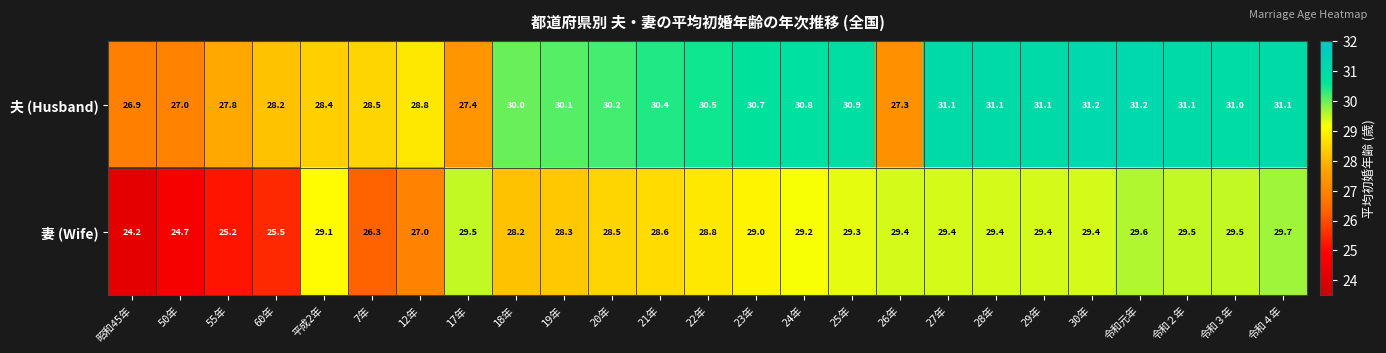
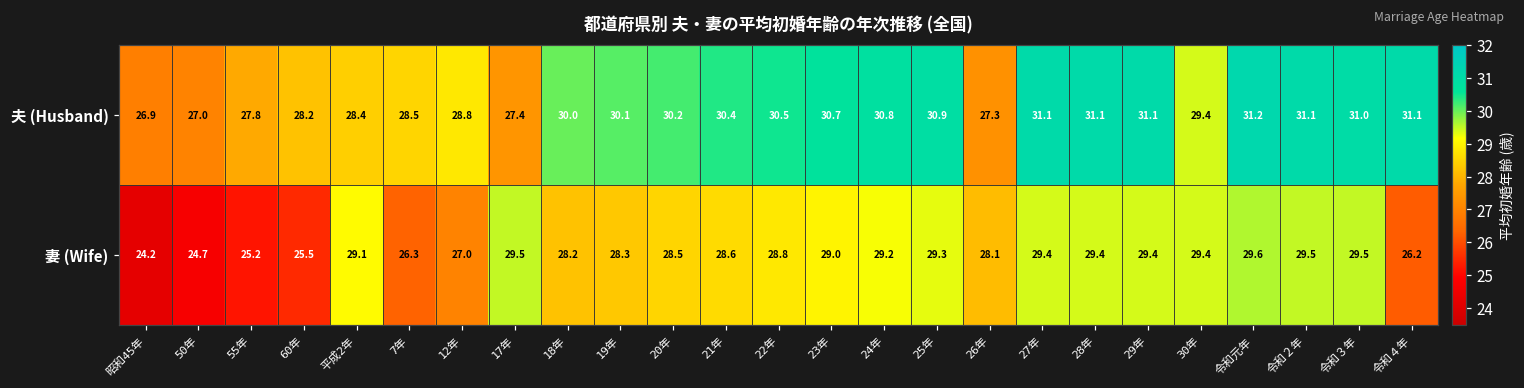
  {
    "夫 (Husband)": {
      "昭和45年": 26.9,
      "50年": 27.0,
      "55年": 27.8,
      "60年": 28.2,
      "平成2年": 28.4,
      "7年": 28.5,
      "12年": 28.8,
      "17年": 27.4,
      "18年": 30.0,
      "19年": 30.1,
      "20年": 30.2,
      "21年": 30.4,
      "22年": 30.5,
      "23年": 30.7,
      "24年": 30.8,
      "25年": 30.9,
      "26年": 27.3,
      "27年": 31.1,
      "28年": 31.1,
      "29年": 31.1,
-     "30年": 31.2,
+     "30年": 29.4,
      "令和元年": 31.2,
      "令和２年": 31.1,
      "令和３年": 31.0,
      "令和４年": 31.1
    },
    "妻 (Wife)": {
      "昭和45年": 24.2,
      "50年": 24.7,
      "55年": 25.2,
      "60年": 25.5,
      "平成2年": 29.1,
      "7年": 26.3,
      "12年": 27.0,
      "17年": 29.5,
      "18年": 28.2,
      "19年": 28.3,
      "20年": 28.5,
      "21年": 28.6,
      "22年": 28.8,
      "23年": 29.0,
      "24年": 29.2,
      "25年": 29.3,
-     "26年": 29.4,
+     "26年": 28.1,
      "27年": 29.4,
      "28年": 29.4,
      "29年": 29.4,
      "30年": 29.4,
      "令和元年": 29.6,
      "令和２年": 29.5,
      "令和３年": 29.5,
-     "令和４年": 29.7
+     "令和４年": 26.2
    }
  }
